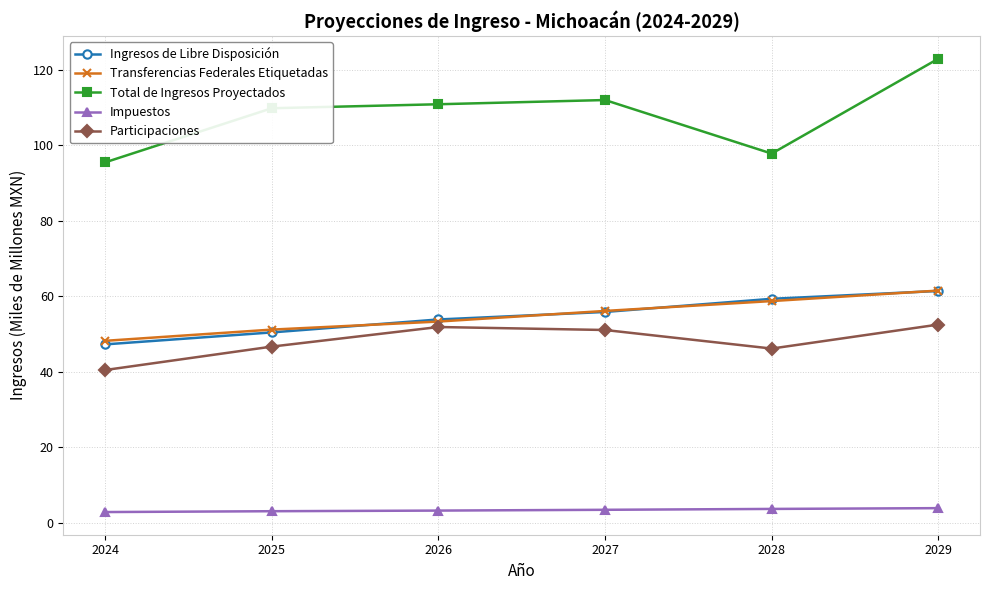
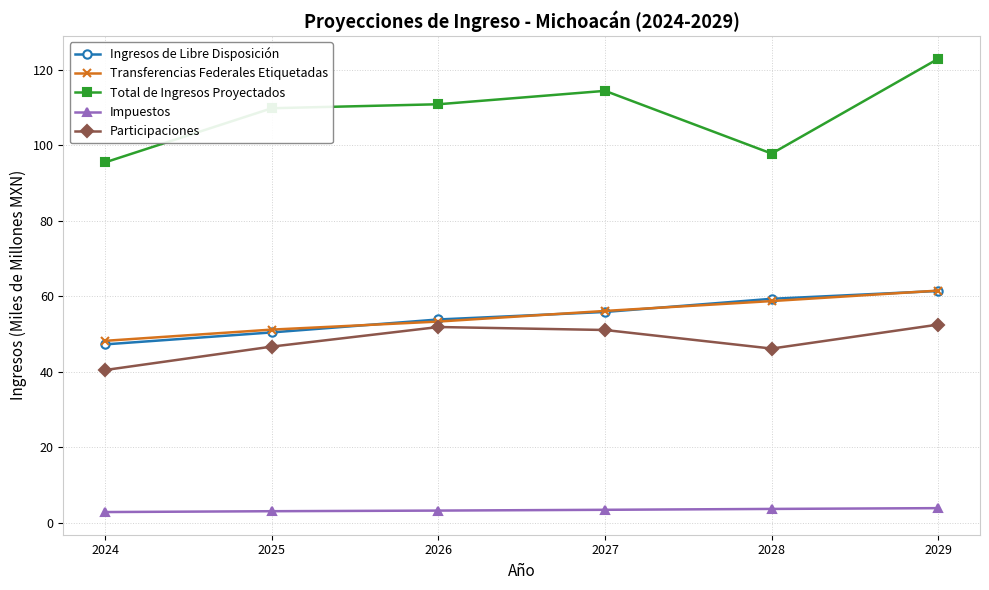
  {
    "Ingresos de Libre Disposición": {
      "2024": 47,
      "2025": 50
    },
    "Transferencias Federales Etiquetadas": {
      "2024": 48,
      "2025": 51
    },
    "Total de Ingresos Proyectados": {
      "2024": 95,
      "2026": 111,
-     "2027": 112,
+     "2027": 114,
      "2028": 98,
      "2029": 123
    },
    "Impuestos": {
      "2024": 3,
      "2025": 3,
      "2026": 3,
      "2027": 3,
      "2028": 4,
      "2029": 4
    },
    "Participaciones": {
      "2024": 40,
      "2025": 47,
      "2026": 52,
      "2027": 51,
      "2028": 46,
      "2029": 53
    }
  }
